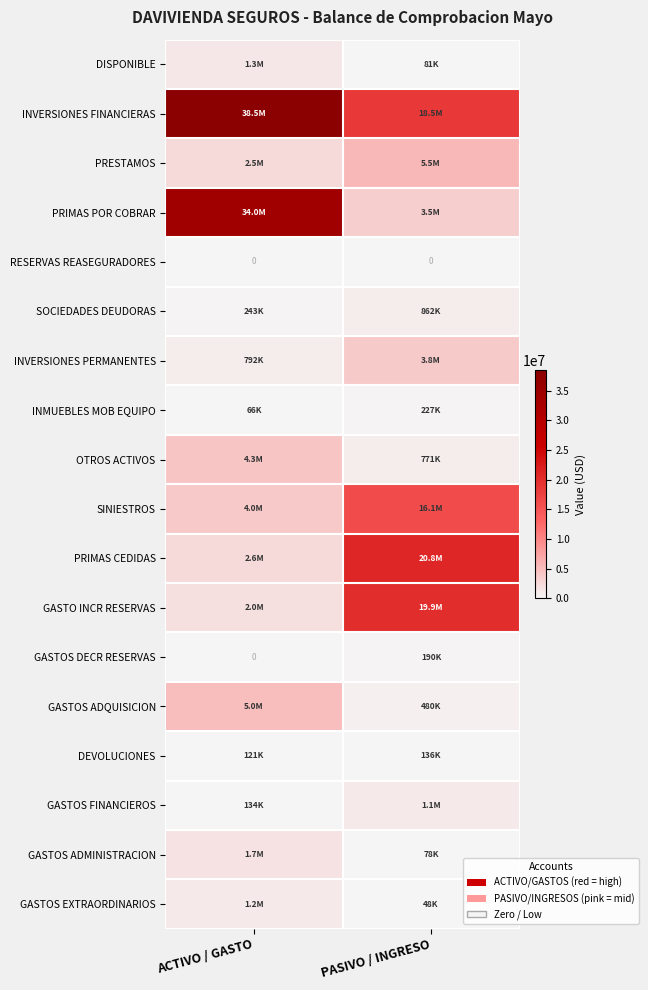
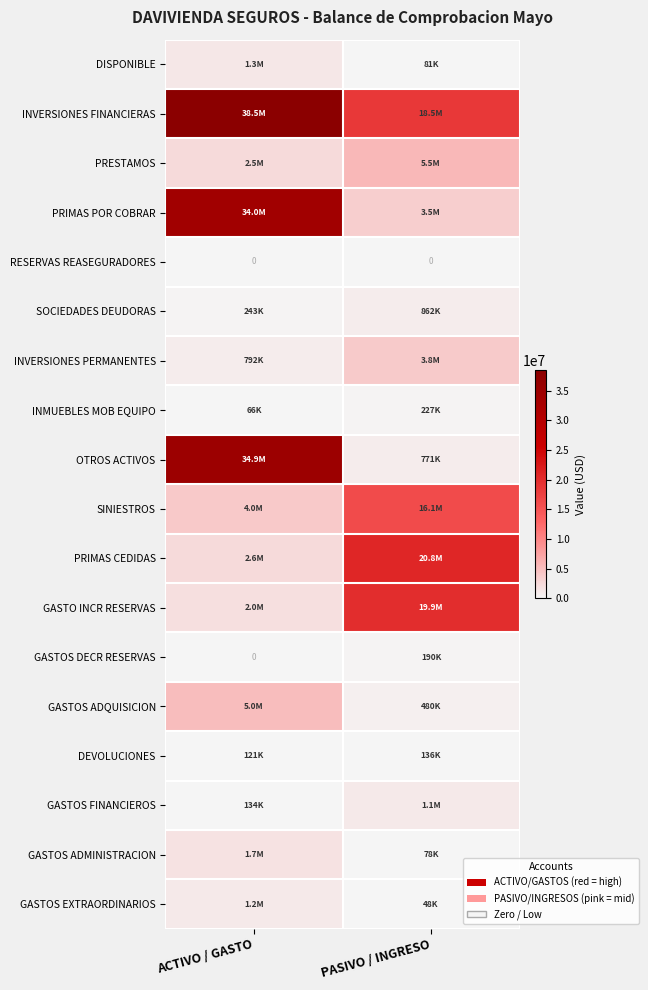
  {
    "DISPONIBLE": {
      "ACTIVO / GASTO": "1.3M",
      "PASIVO / INGRESO": "81K"
    },
    "INVERSIONES FINANCIERAS": {
      "ACTIVO / GASTO": "38.5M",
      "PASIVO / INGRESO": "18.5M"
    },
    "PRESTAMOS": {
      "ACTIVO / GASTO": "2.5M",
      "PASIVO / INGRESO": "5.5M"
    },
    "PRIMAS POR COBRAR": {
      "ACTIVO / GASTO": "34.0M",
      "PASIVO / INGRESO": "3.5M"
    },
    "RESERVAS REASEGURADORES": {
      "ACTIVO / GASTO": "0",
      "PASIVO / INGRESO": "0"
    },
    "SOCIEDADES DEUDORAS": {
      "ACTIVO / GASTO": "243K",
      "PASIVO / INGRESO": "862K"
    },
    "INVERSIONES PERMANENTES": {
      "ACTIVO / GASTO": "792K",
      "PASIVO / INGRESO": "3.8M"
    },
    "INMUEBLES MOB EQUIPO": {
      "ACTIVO / GASTO": "66K",
      "PASIVO / INGRESO": "227K"
    },
    "OTROS ACTIVOS": {
-     "ACTIVO / GASTO": "4.3M",
+     "ACTIVO / GASTO": "34.9M",
      "PASIVO / INGRESO": "771K"
    },
    "SINIESTROS": {
      "ACTIVO / GASTO": "4.0M",
      "PASIVO / INGRESO": "16.1M"
    },
    "PRIMAS CEDIDAS": {
      "ACTIVO / GASTO": "2.6M",
      "PASIVO / INGRESO": "20.8M"
    },
    "GASTO INCR RESERVAS": {
      "ACTIVO / GASTO": "2.0M",
      "PASIVO / INGRESO": "19.9M"
    },
    "GASTOS DECR RESERVAS": {
      "ACTIVO / GASTO": "0",
      "PASIVO / INGRESO": "190K"
    },
    "GASTOS ADQUISICION": {
      "ACTIVO / GASTO": "5.0M",
      "PASIVO / INGRESO": "480K"
    },
    "DEVOLUCIONES": {
      "ACTIVO / GASTO": "121K",
      "PASIVO / INGRESO": "136K"
    },
    "GASTOS FINANCIEROS": {
      "ACTIVO / GASTO": "134K",
      "PASIVO / INGRESO": "1.1M"
    },
    "GASTOS ADMINISTRACION": {
      "ACTIVO / GASTO": "1.7M",
      "PASIVO / INGRESO": "78K"
    },
    "GASTOS EXTRAORDINARIOS": {
      "ACTIVO / GASTO": "1.2M",
      "PASIVO / INGRESO": "48K"
    }
  }
